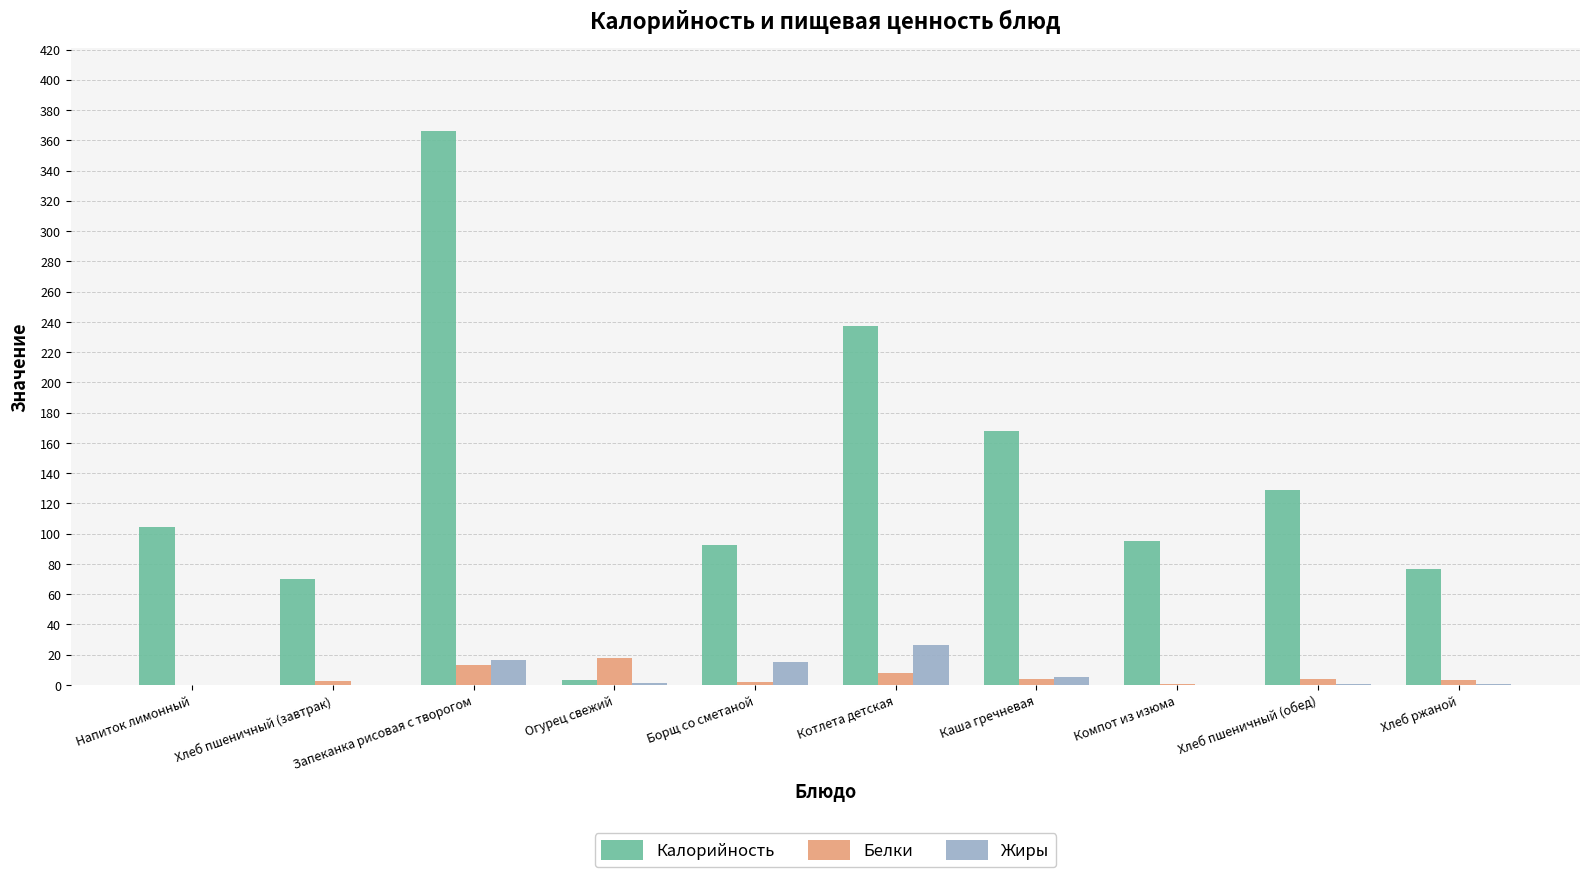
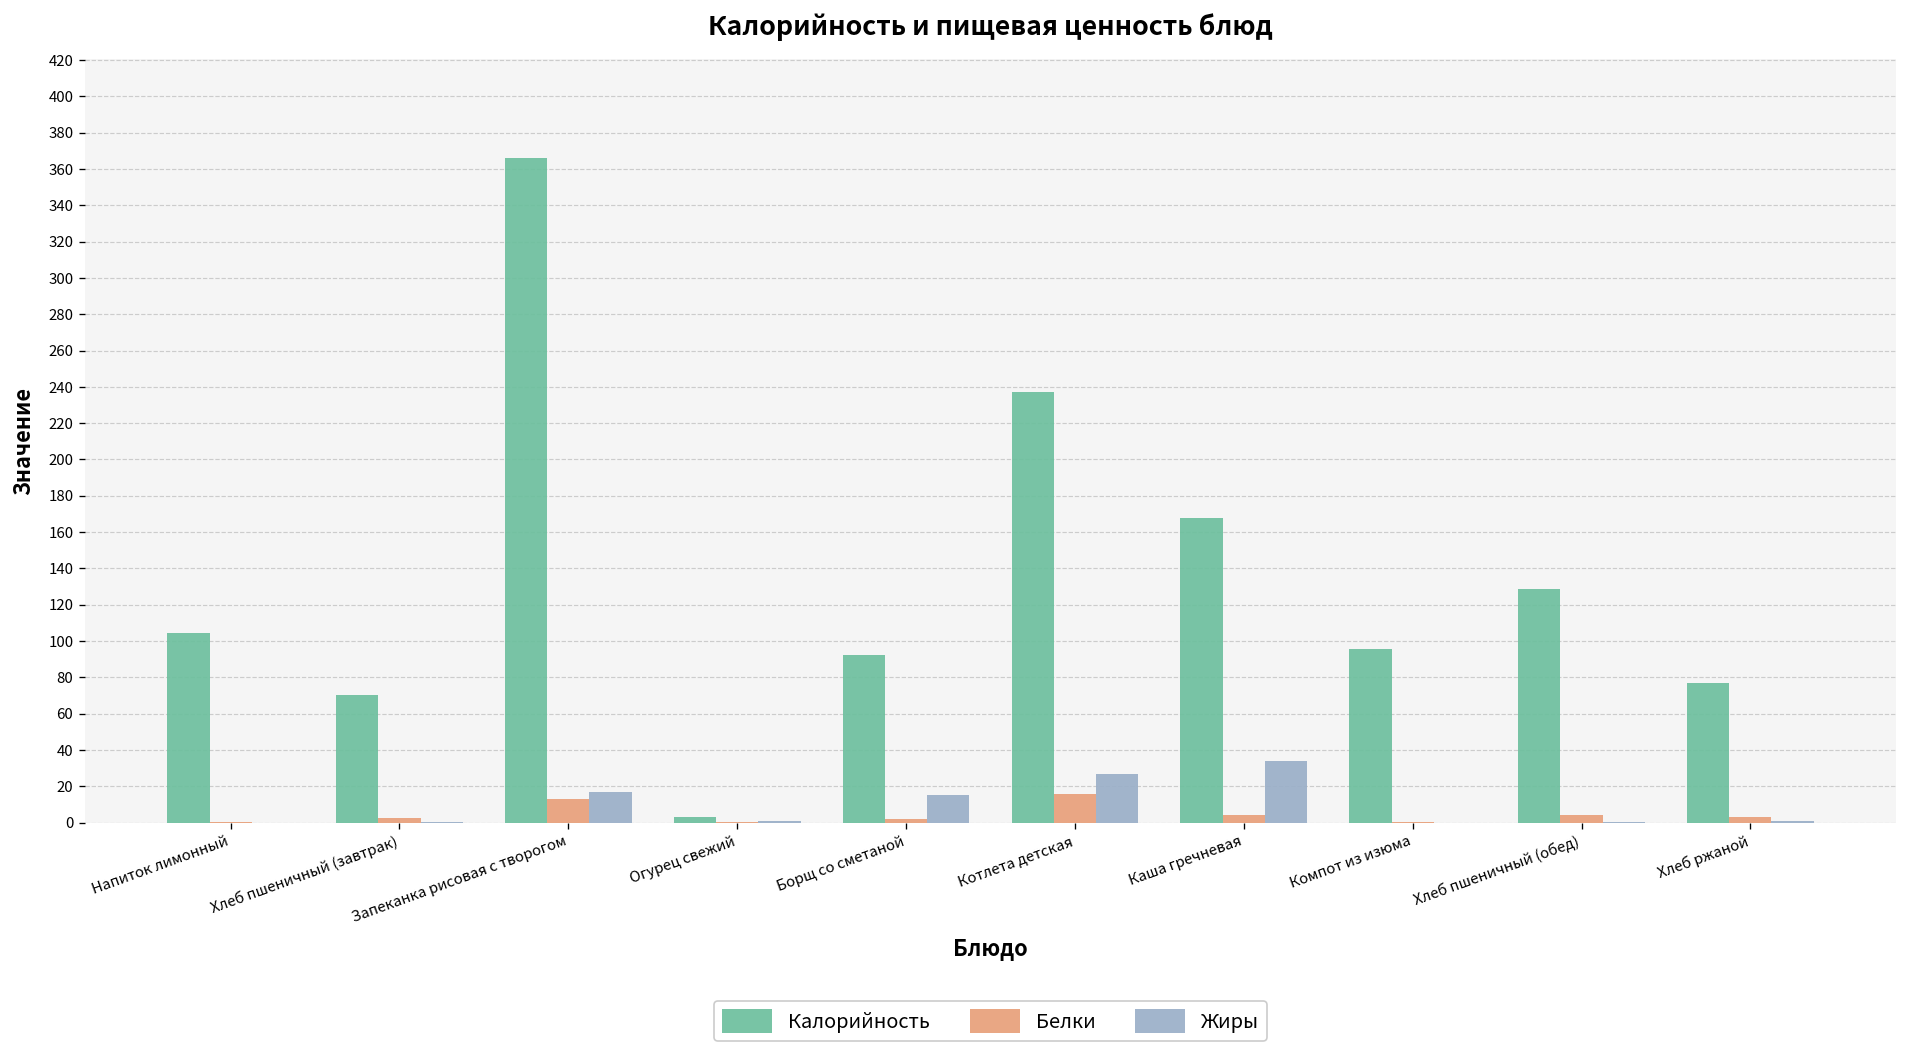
  {
    "Калорийность": {
      "Напиток лимонный": 105,
      "Хлеб пшеничный (завтрак)": 70,
      "Запеканка рисовая с творогом": 366,
      "Огурец свежий": 3,
      "Борщ со сметаной": 92,
      "Котлета детская": 237,
      "Каша гречневая": 168,
      "Компот из изюма": 95,
      "Хлеб пшеничный (обед)": 129,
      "Хлеб ржаной": 77
    },
    "Белки": {
      "Хлеб пшеничный (завтрак)": 2,
      "Запеканка рисовая с творогом": 13,
-     "Огурец свежий": 18,
+     "Огурец свежий": 0,
      "Борщ со сметаной": 2,
-     "Котлета детская": 8,
+     "Котлета детская": 16,
      "Каша гречневая": 4,
      "Хлеб пшеничный (обед)": 4,
      "Хлеб ржаной": 3
    },
    "Жиры": {
      "Напиток лимонный": 0,
      "Запеканка рисовая с творогом": 17,
      "Борщ со сметаной": 15,
      "Котлета детская": 27,
-     "Каша гречневая": 5,
+     "Каша гречневая": 34,
      "Компот из изюма": 0
    }
  }
